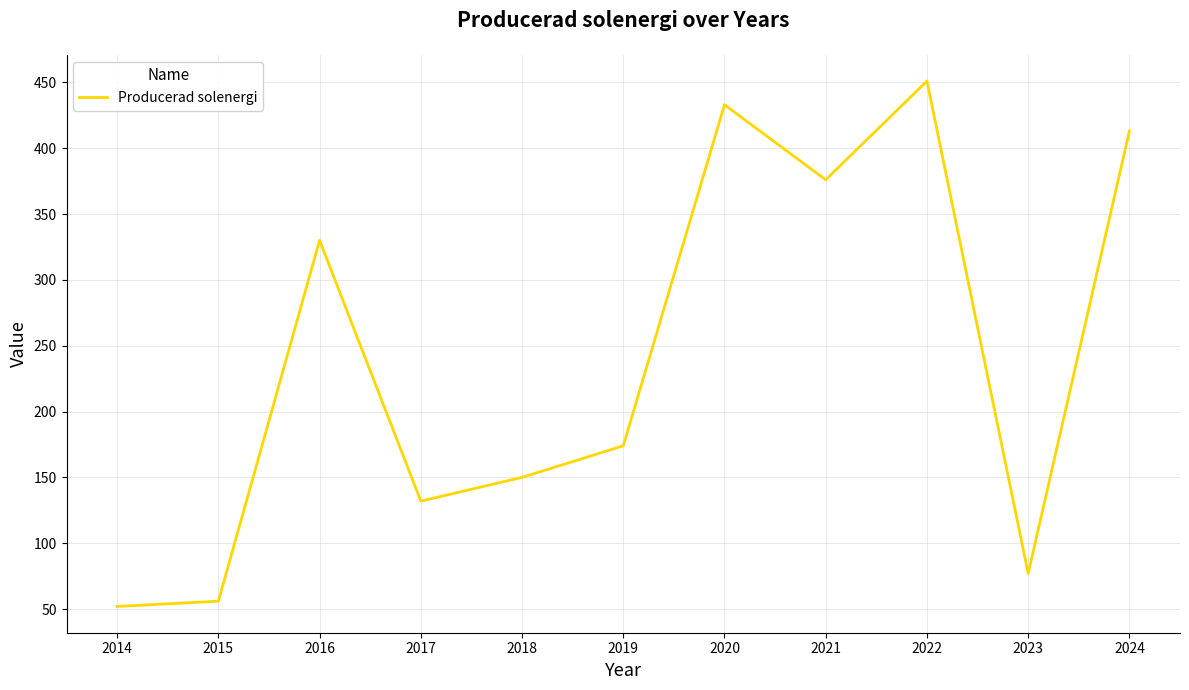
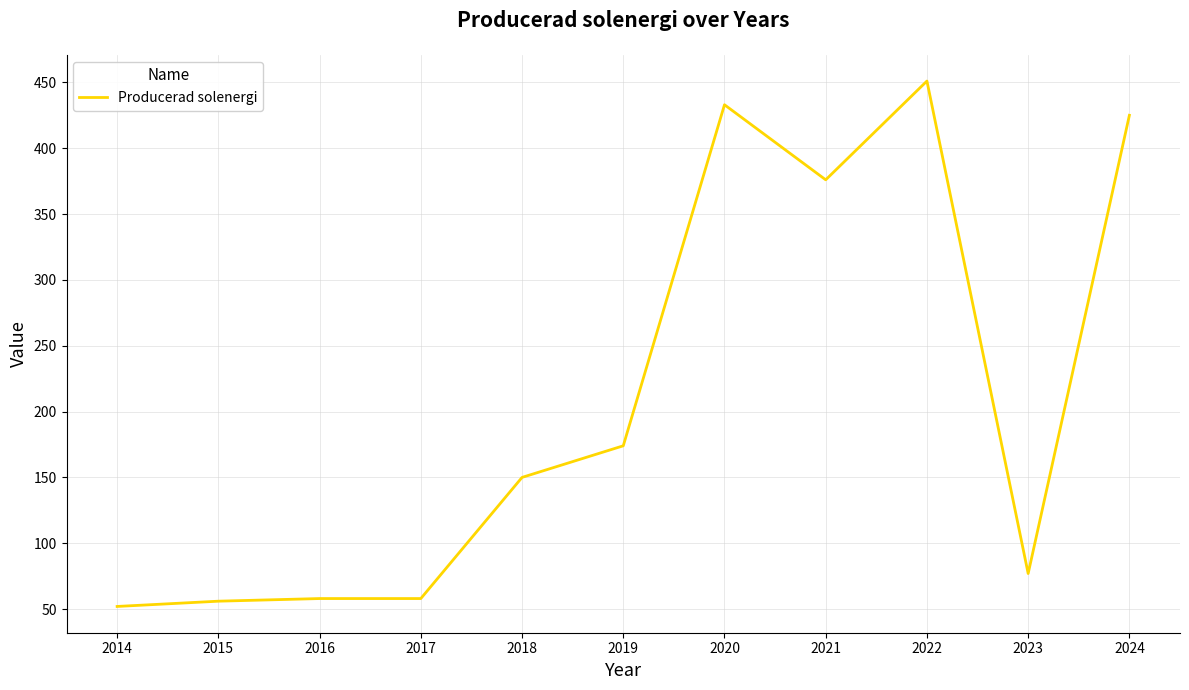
  {
    "2014": 52,
    "2015": 56,
-   "2016": 330,
-   "2017": 132,
+   "2016": 58,
+   "2017": 58,
    "2018": 150,
    "2019": 174,
    "2020": 433,
    "2021": 376,
    "2022": 451,
    "2023": 77,
-   "2024": 413
+   "2024": 425
  }
